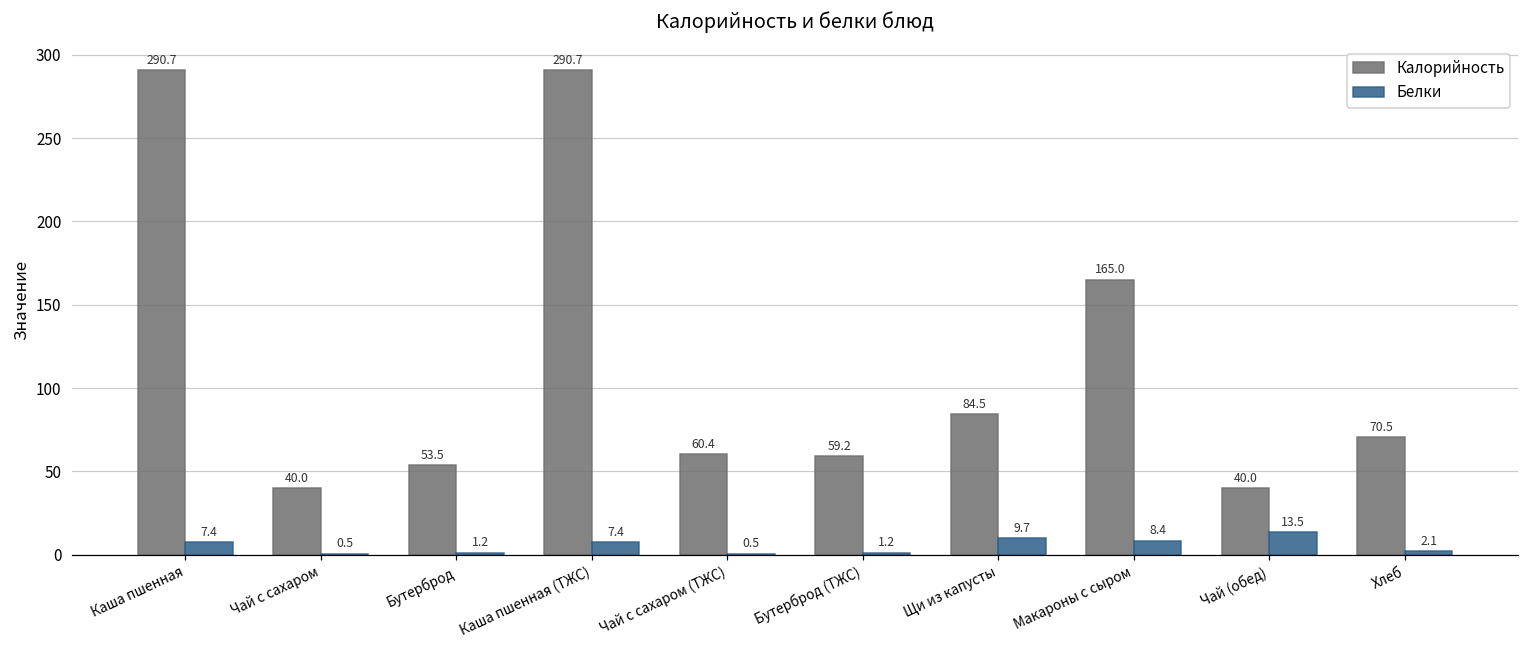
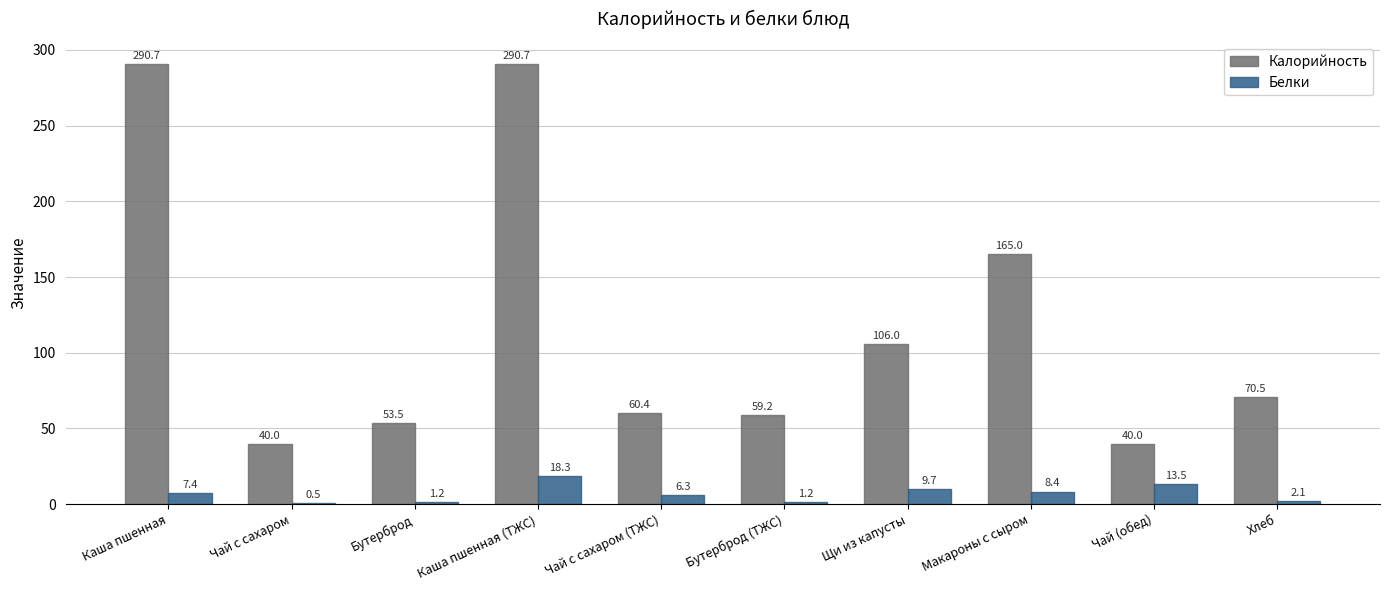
  {
    "Калорийность": {
      "Каша пшенная": 290.7,
      "Чай с сахаром": 40.0,
      "Бутерброд": 53.5,
      "Каша пшенная (ТЖС)": 290.7,
      "Чай с сахаром (ТЖС)": 60.4,
      "Бутерброд (ТЖС)": 59.2,
-     "Щи из капусты": 84.5,
+     "Щи из капусты": 106.0,
      "Макароны с сыром": 165.0,
      "Чай (обед)": 40.0,
      "Хлеб": 70.5
    },
    "Белки": {
      "Каша пшенная": 7.4,
      "Чай с сахаром": 0.5,
      "Бутерброд": 1.2,
-     "Каша пшенная (ТЖС)": 7.4,
-     "Чай с сахаром (ТЖС)": 0.5,
+     "Каша пшенная (ТЖС)": 18.3,
+     "Чай с сахаром (ТЖС)": 6.3,
      "Бутерброд (ТЖС)": 1.2,
      "Щи из капусты": 9.7,
      "Макароны с сыром": 8.4,
      "Чай (обед)": 13.5,
      "Хлеб": 2.1
    }
  }
